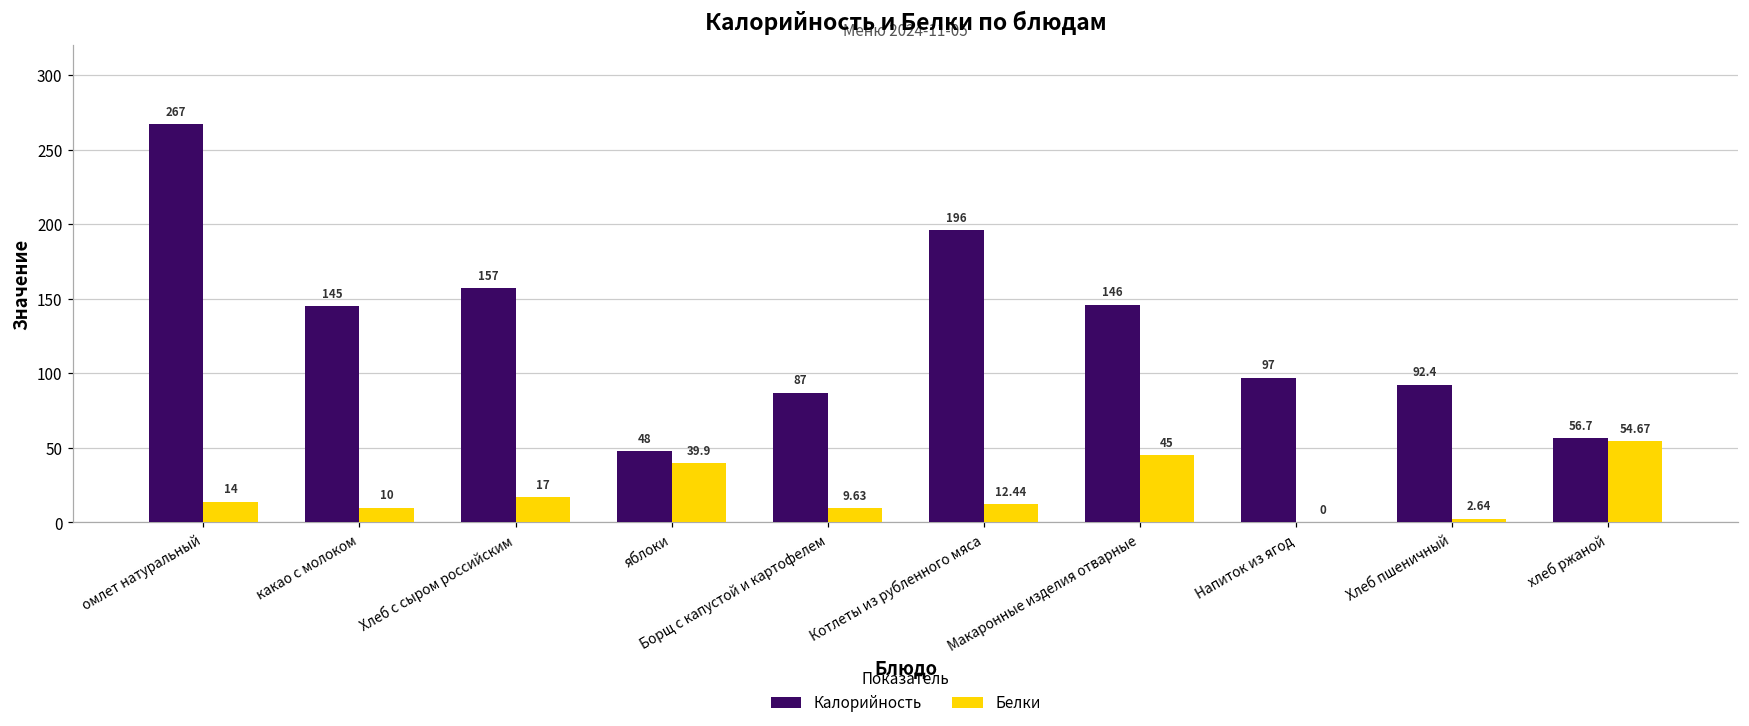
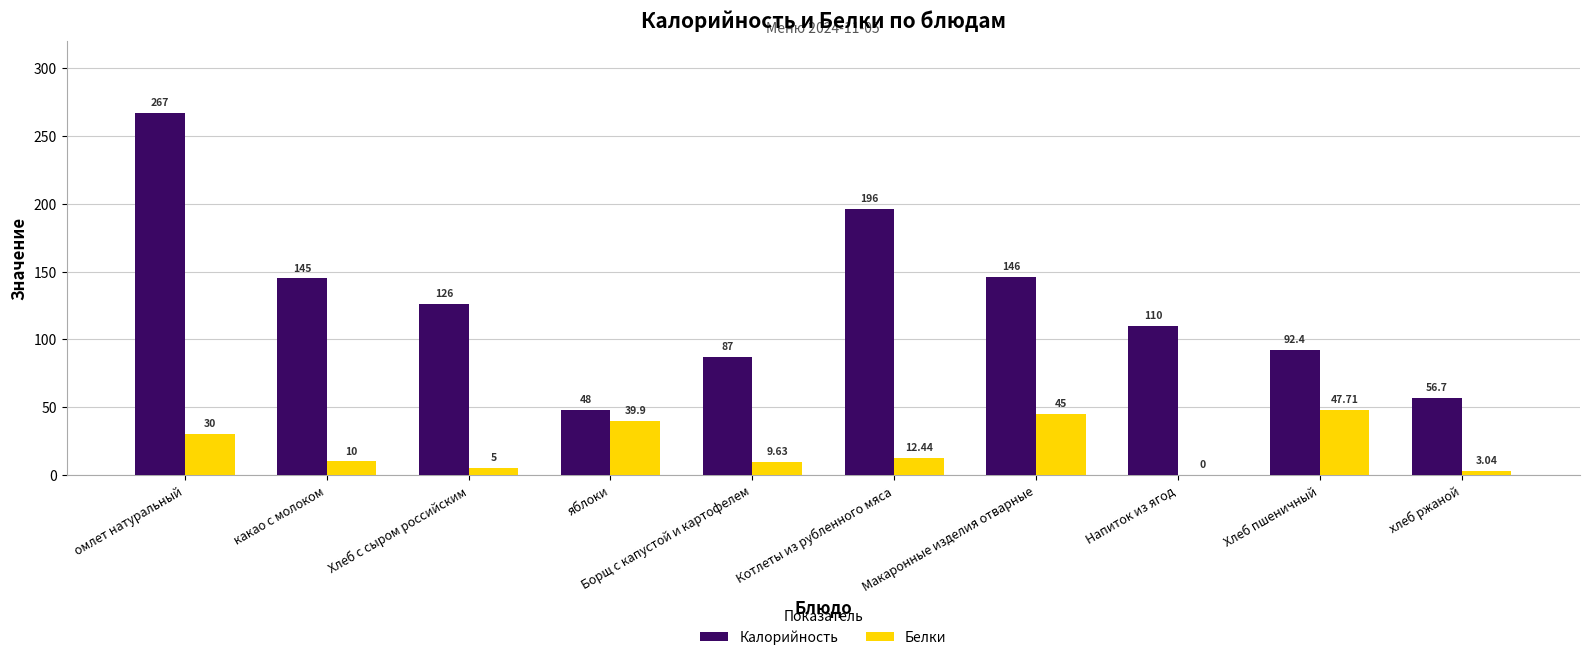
  {
    "Калорийность": {
      "омлет натуральный": 267,
      "какао с молоком": 145,
-     "Хлеб с сыром российским": 157,
+     "Хлеб с сыром российским": 126,
      "яблоки": 48,
      "Борщ с капустой и картофелем": 87,
      "Котлеты из рубленного мяса": 196,
      "Макаронные изделия отварные": 146,
-     "Напиток из ягод": 97,
+     "Напиток из ягод": 110,
      "Хлеб пшеничный": 92.4,
      "хлеб ржаной": 56.7
    },
    "Белки": {
-     "омлет натуральный": 14,
+     "омлет натуральный": 30,
      "какао с молоком": 10,
-     "Хлеб с сыром российским": 17,
+     "Хлеб с сыром российским": 5,
      "яблоки": 39.9,
      "Борщ с капустой и картофелем": 9.63,
      "Котлеты из рубленного мяса": 12.44,
      "Макаронные изделия отварные": 45,
      "Напиток из ягод": 0,
-     "Хлеб пшеничный": 2.64,
-     "хлеб ржаной": 54.67
+     "Хлеб пшеничный": 47.71,
+     "хлеб ржаной": 3.04
    }
  }
